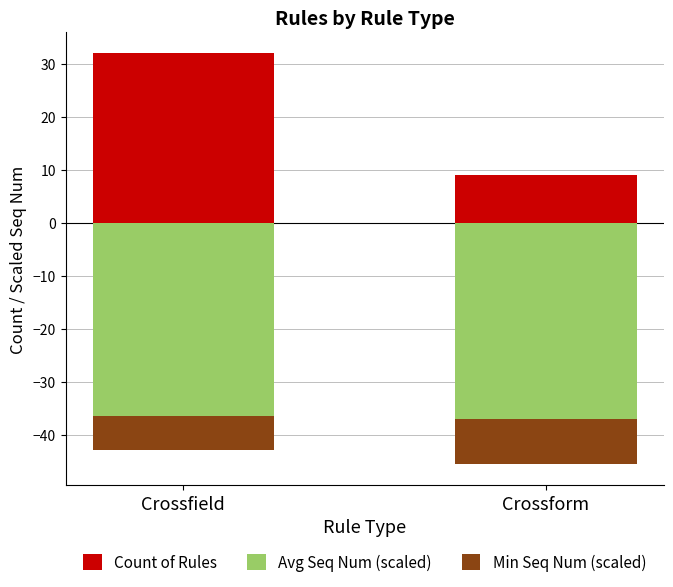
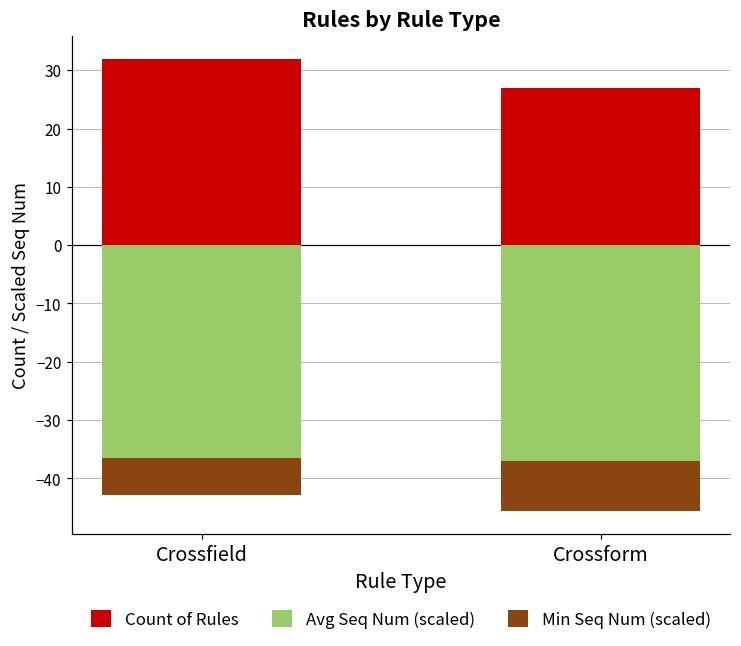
  {
    "Count of Rules": {
      "Crossfield": 32,
-     "Crossform": 9
+     "Crossform": 27
    },
    "Avg Seq Num (scaled)": {
      "Crossfield": -36,
      "Crossform": -37
    },
    "Min Seq Num (scaled)": {
      "Crossfield": -6,
      "Crossform": -9
    }
  }
